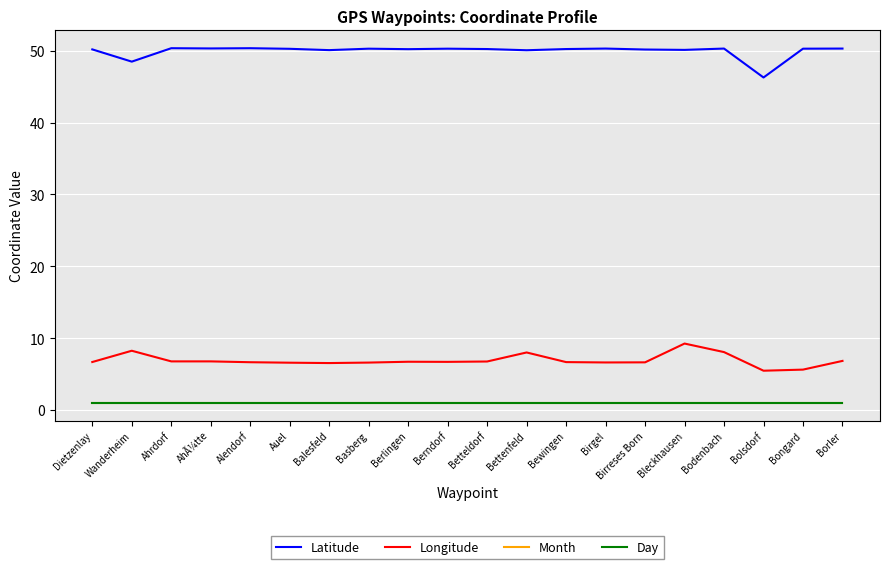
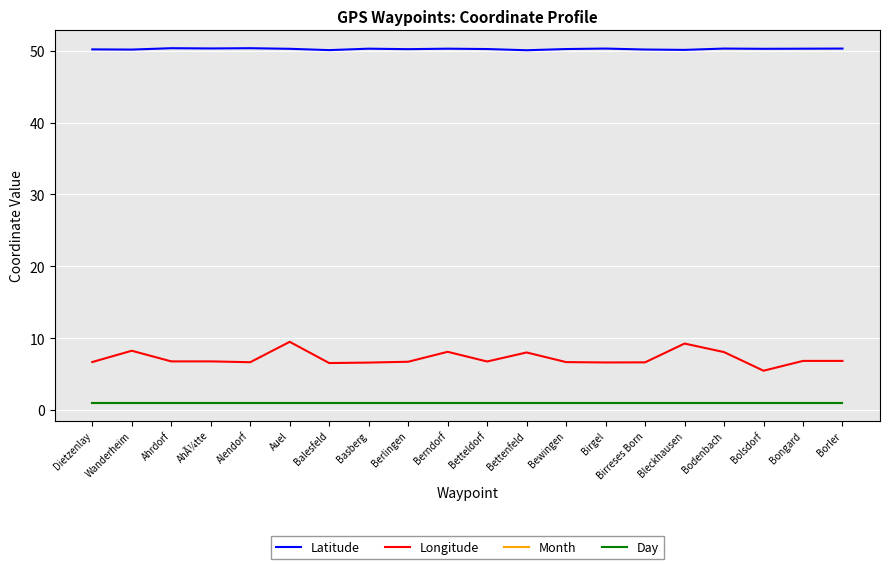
  {
    "Latitude": {
      "Dietzenlay": 50,
-     "Wanderheim": 48,
+     "Wanderheim": 50,
      "Ahrdorf": 50,
      "AhÃ¼tte": 50,
      "Alendorf": 50,
      "Auel": 50,
      "Balesfeld": 50,
      "Basberg": 50,
      "Berlingen": 50,
      "Berndorf": 50,
      "Betteldorf": 50,
      "Bettenfeld": 50,
      "Bewingen": 50,
      "Birgel": 50,
      "Birreses Born": 50,
      "Bleckhausen": 50,
      "Bodenbach": 50,
-     "Bolsdorf": 46,
+     "Bolsdorf": 50,
      "Bongard": 50,
      "Borler": 50
    },
    "Longitude": {
      "Dietzenlay": 7,
      "Wanderheim": 8,
      "Ahrdorf": 7,
      "AhÃ¼tte": 7,
      "Alendorf": 7,
-     "Auel": 7,
+     "Auel": 9,
      "Balesfeld": 7,
      "Basberg": 7,
      "Berlingen": 7,
-     "Berndorf": 7,
+     "Berndorf": 8,
      "Betteldorf": 7,
      "Bettenfeld": 8,
      "Bewingen": 7,
      "Birgel": 7,
      "Birreses Born": 7,
      "Bleckhausen": 9,
      "Bodenbach": 8,
      "Bolsdorf": 5,
-     "Bongard": 6,
+     "Bongard": 7,
      "Borler": 7
    },
    "Day": {
      "Dietzenlay": 1,
      "Wanderheim": 1,
      "Ahrdorf": 1,
      "AhÃ¼tte": 1,
      "Alendorf": 1,
      "Auel": 1,
      "Balesfeld": 1,
      "Basberg": 1,
      "Berlingen": 1,
      "Berndorf": 1,
      "Betteldorf": 1,
      "Bettenfeld": 1,
      "Bewingen": 1,
      "Birgel": 1,
      "Birreses Born": 1,
      "Bleckhausen": 1,
      "Bodenbach": 1,
      "Bolsdorf": 1,
      "Bongard": 1,
      "Borler": 1
    }
  }
